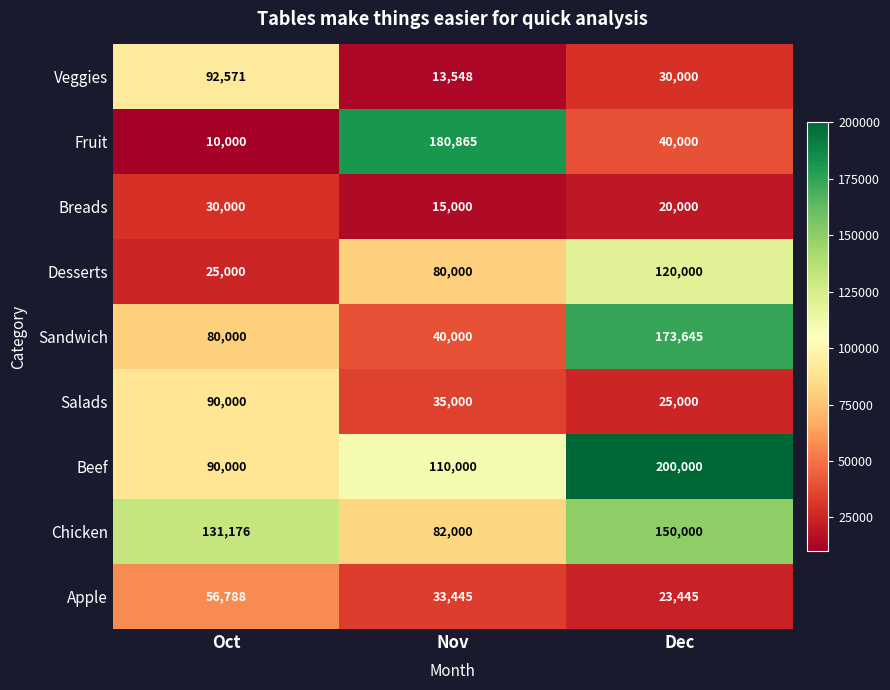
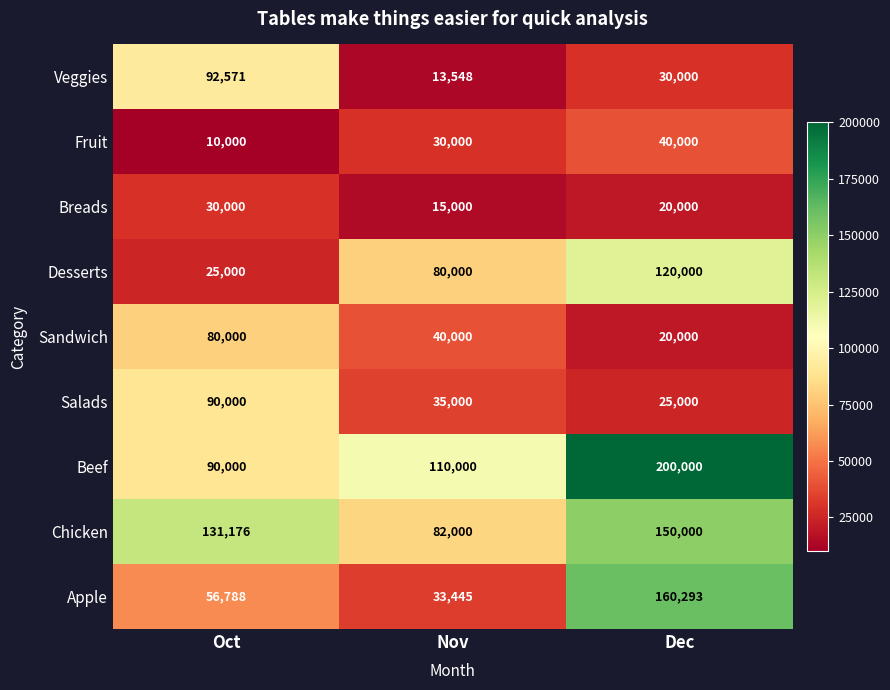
  {
    "Veggies": {
      "Oct": "92,571",
      "Nov": "13,548",
      "Dec": "30,000"
    },
    "Fruit": {
      "Oct": "10,000",
-     "Nov": "180,865",
+     "Nov": "30,000",
      "Dec": "40,000"
    },
    "Breads": {
      "Oct": "30,000",
      "Nov": "15,000",
      "Dec": "20,000"
    },
    "Desserts": {
      "Oct": "25,000",
      "Nov": "80,000",
      "Dec": "120,000"
    },
    "Sandwich": {
      "Oct": "80,000",
      "Nov": "40,000",
-     "Dec": "173,645"
+     "Dec": "20,000"
    },
    "Salads": {
      "Oct": "90,000",
      "Nov": "35,000",
      "Dec": "25,000"
    },
    "Beef": {
      "Oct": "90,000",
      "Nov": "110,000",
      "Dec": "200,000"
    },
    "Chicken": {
      "Oct": "131,176",
      "Nov": "82,000",
      "Dec": "150,000"
    },
    "Apple": {
      "Oct": "56,788",
      "Nov": "33,445",
-     "Dec": "23,445"
+     "Dec": "160,293"
    }
  }
